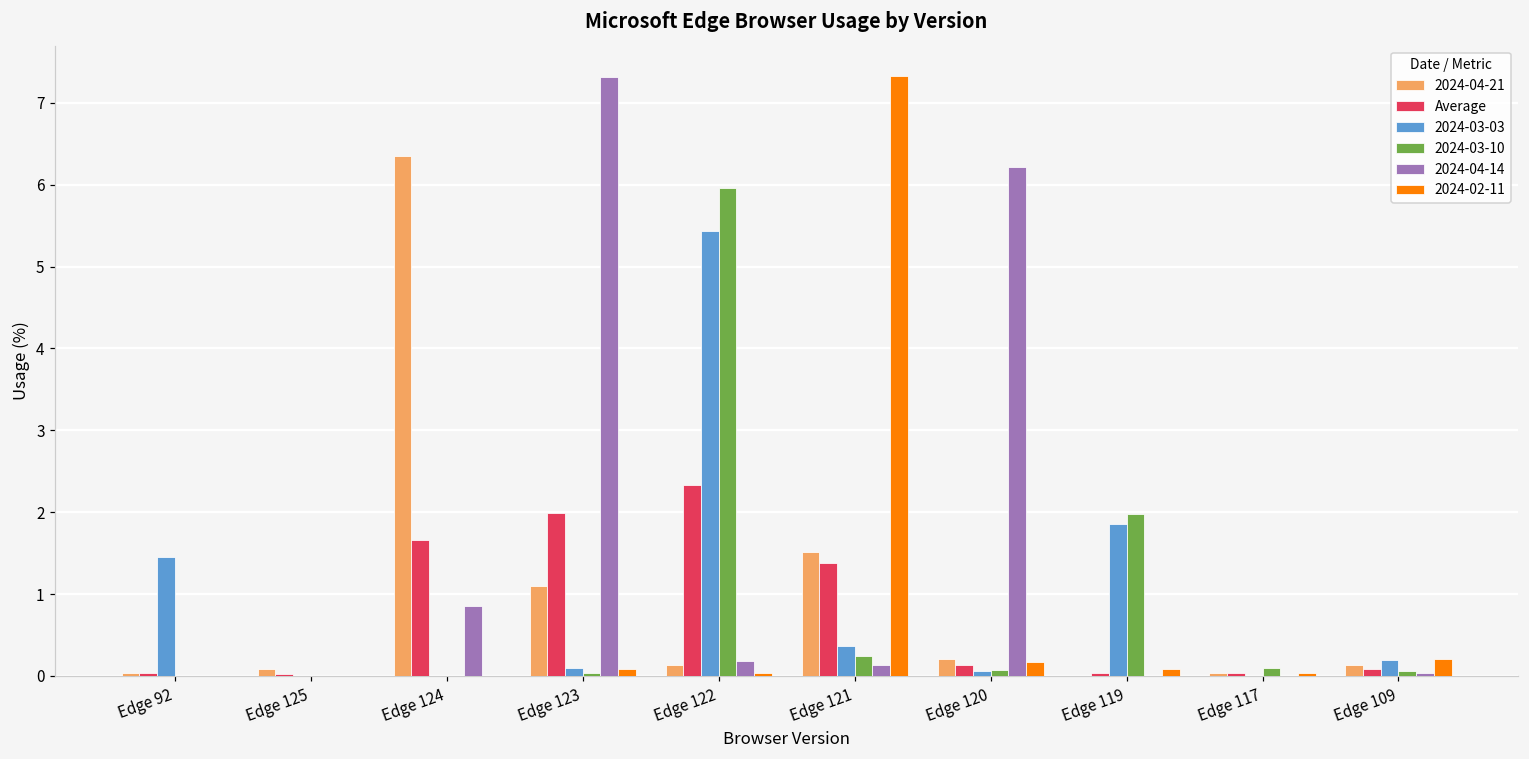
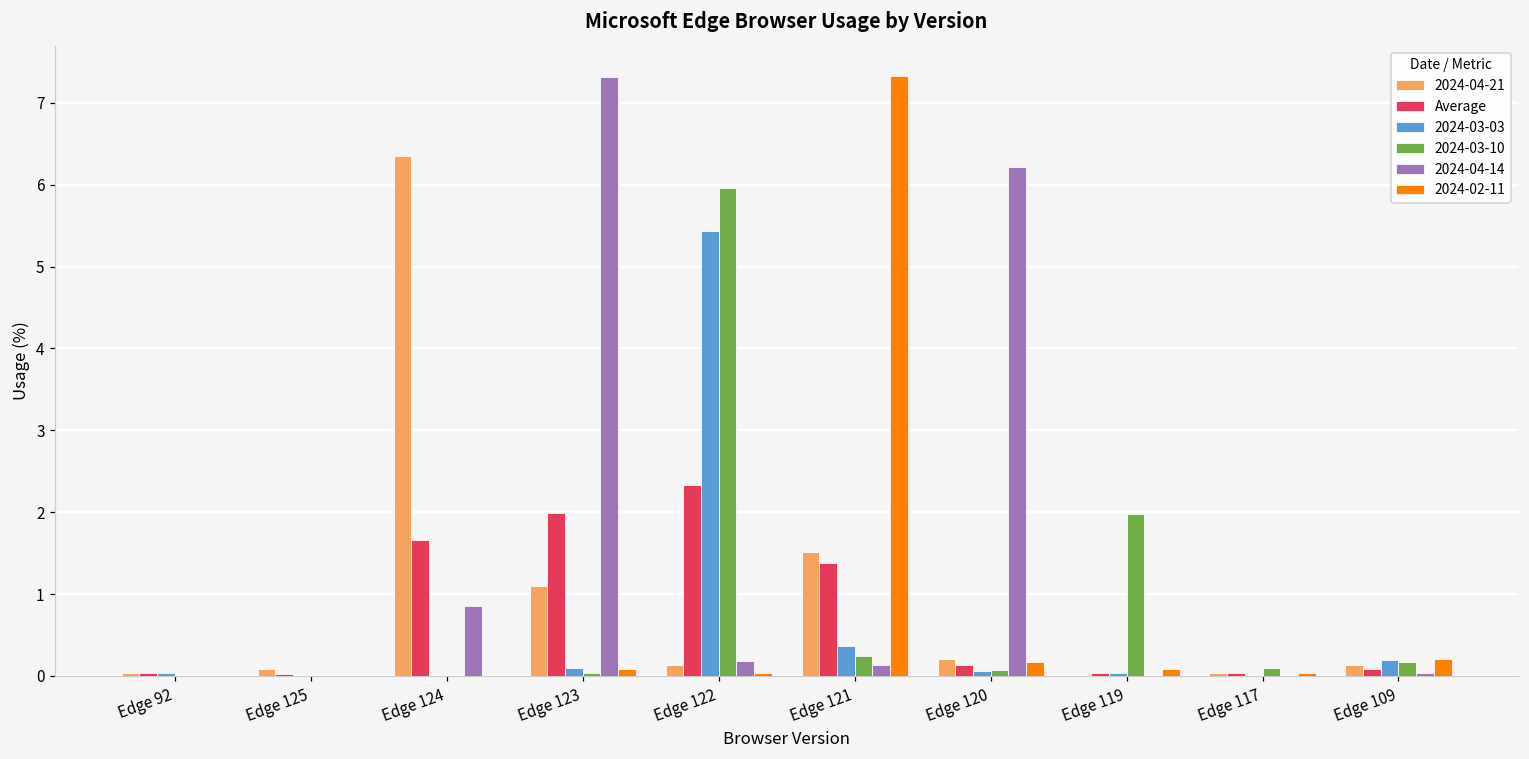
  {
    "2024-04-21": {
      "Edge 92": 0.0,
      "Edge 125": 0.1,
      "Edge 124": 6.4,
      "Edge 123": 1.1,
      "Edge 122": 0.1,
      "Edge 121": 1.5,
      "Edge 120": 0.2,
      "Edge 119": 0.0,
      "Edge 117": 0.0,
      "Edge 109": 0.1
    },
    "Average": {
      "Edge 124": 1.7,
      "Edge 123": 2.0,
      "Edge 122": 2.3,
      "Edge 121": 1.4,
      "Edge 120": 0.1,
      "Edge 109": 0.1
    },
    "2024-03-03": {
-     "Edge 92": 1.5,
+     "Edge 92": 0.0,
      "Edge 125": 0.0,
      "Edge 124": 0.0,
      "Edge 123": 0.1,
      "Edge 122": 5.4,
      "Edge 121": 0.4,
      "Edge 120": 0.1,
-     "Edge 119": 1.9,
+     "Edge 119": 0.0,
      "Edge 117": 0.0,
      "Edge 109": 0.2
    },
    "2024-03-10": {
      "Edge 92": 0.0,
      "Edge 125": 0.0,
      "Edge 124": 0.0,
      "Edge 122": 6.0,
      "Edge 121": 0.2,
      "Edge 120": 0.1,
      "Edge 119": 2.0,
      "Edge 117": 0.1,
-     "Edge 109": 0.1
+     "Edge 109": 0.2
    },
    "2024-04-14": {
      "Edge 92": 0.0,
      "Edge 125": 0.0,
      "Edge 124": 0.9,
      "Edge 123": 7.3,
      "Edge 122": 0.2,
      "Edge 121": 0.1,
      "Edge 120": 6.2,
      "Edge 119": 0.0,
      "Edge 117": 0.0,
      "Edge 109": 0.0
    },
    "2024-02-11": {
      "Edge 92": 0.0,
      "Edge 125": 0.0,
      "Edge 124": 0.0,
      "Edge 123": 0.1,
      "Edge 122": 0.0,
      "Edge 121": 7.3,
      "Edge 120": 0.2,
      "Edge 119": 0.1,
      "Edge 117": 0.0,
      "Edge 109": 0.2
    }
  }
